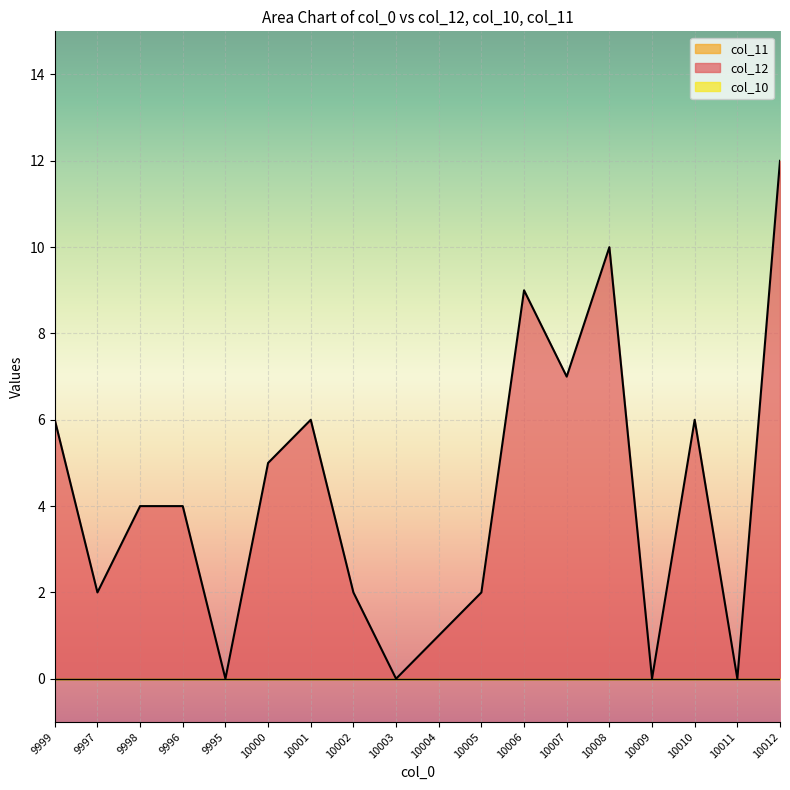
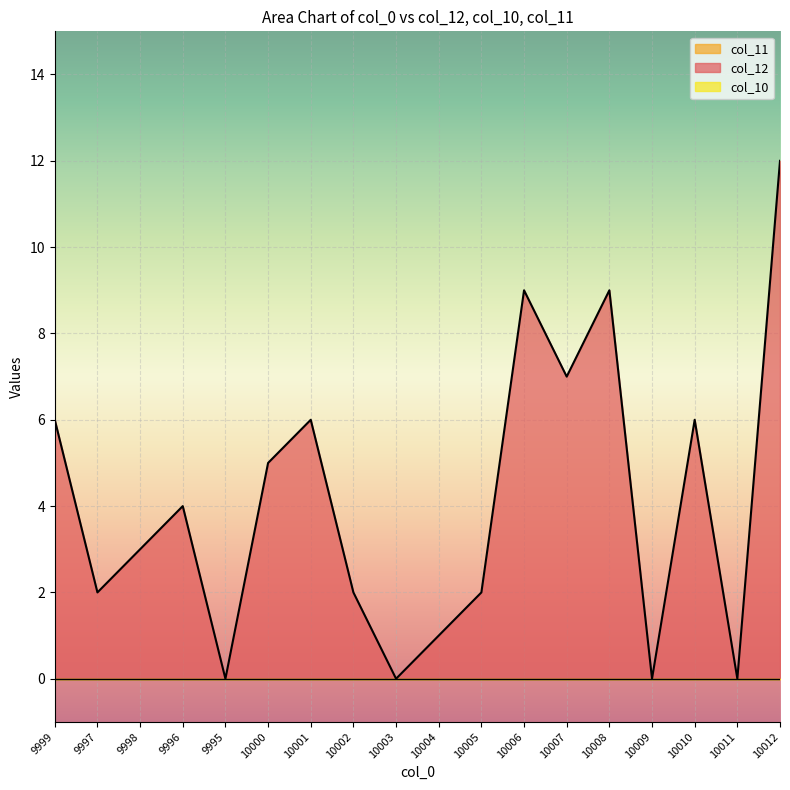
  {
    "col_10": {
      "9999": 0,
      "9997": 0,
      "9998": 0,
      "9996": 0,
      "10000": 0,
      "10001": 0,
      "10002": 0,
      "10004": 0,
      "10005": 0,
      "10006": 0,
      "10007": 0,
      "10008": 0,
      "10010": 0,
      "10012": 0
    },
    "col_12": {
      "9999": 6,
      "9997": 2,
-     "9998": 4,
+     "9998": 3,
      "9996": 4,
      "10000": 5,
      "10001": 6,
      "10002": 2,
      "10004": 1,
      "10005": 2,
      "10006": 9,
      "10007": 7,
-     "10008": 10,
+     "10008": 9,
      "10010": 6,
      "10012": 12
    }
  }
